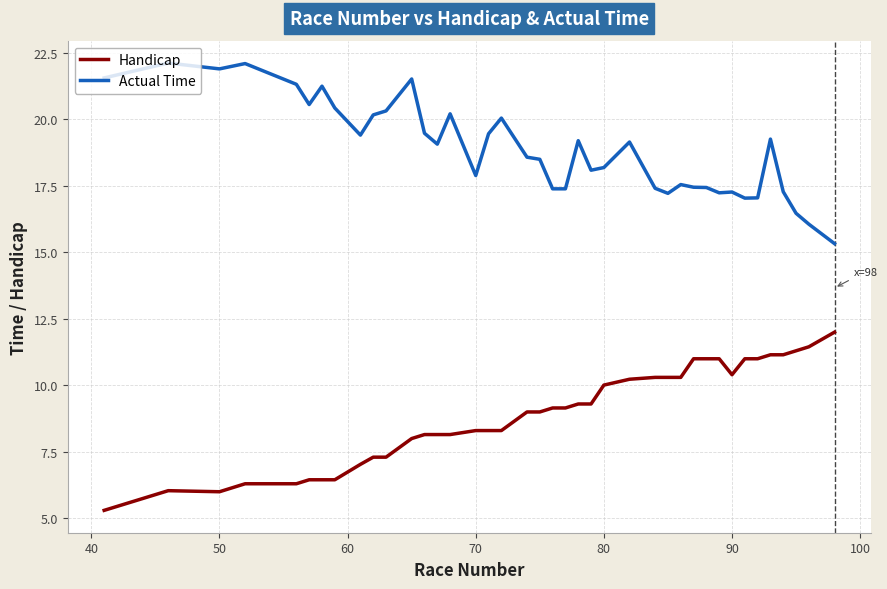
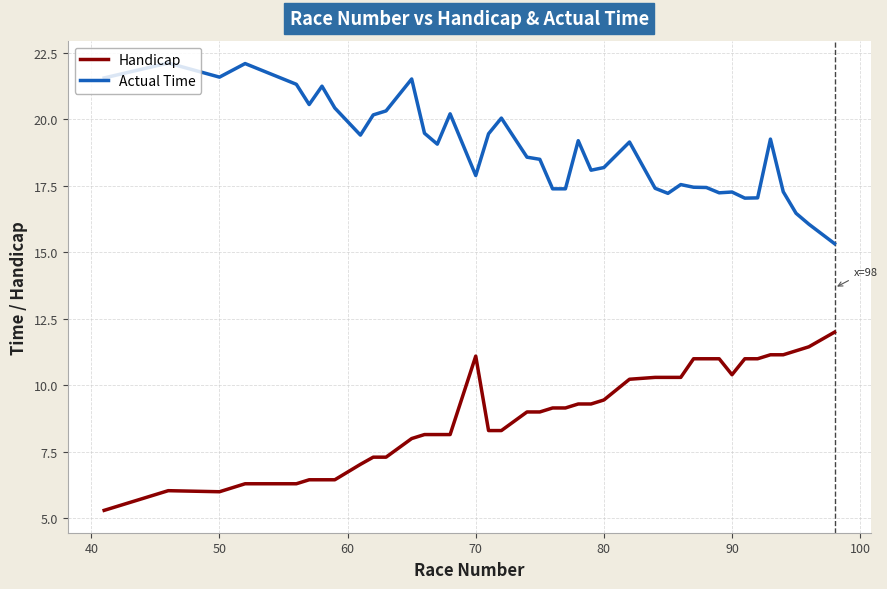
  {
    "Handicap": {
      "50": 6.0,
-     "70": 8.3,
-     "80": 10.0,
+     "70": 11.1,
+     "80": 9.5,
      "90": 10.4
    },
    "Actual Time": {
-     "50": 21.9,
+     "50": 21.6,
      "70": 17.9,
      "80": 18.2,
      "90": 17.3
    }
  }
